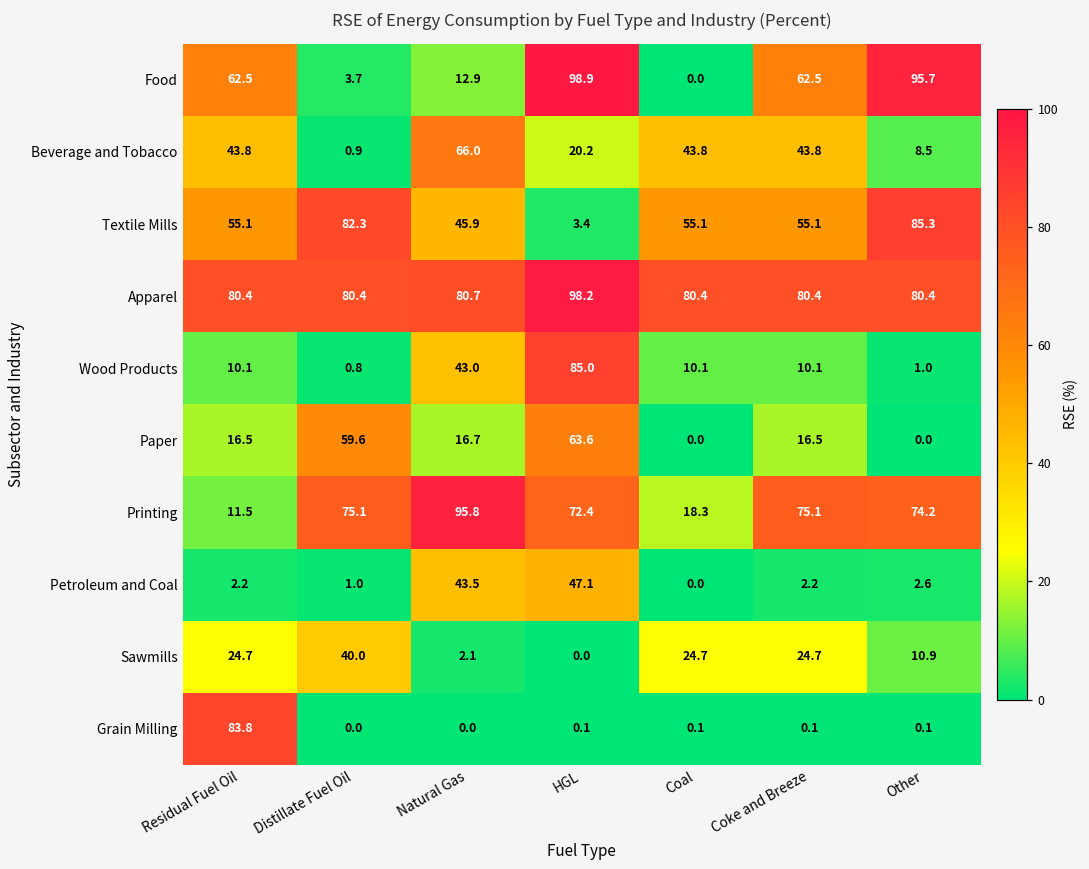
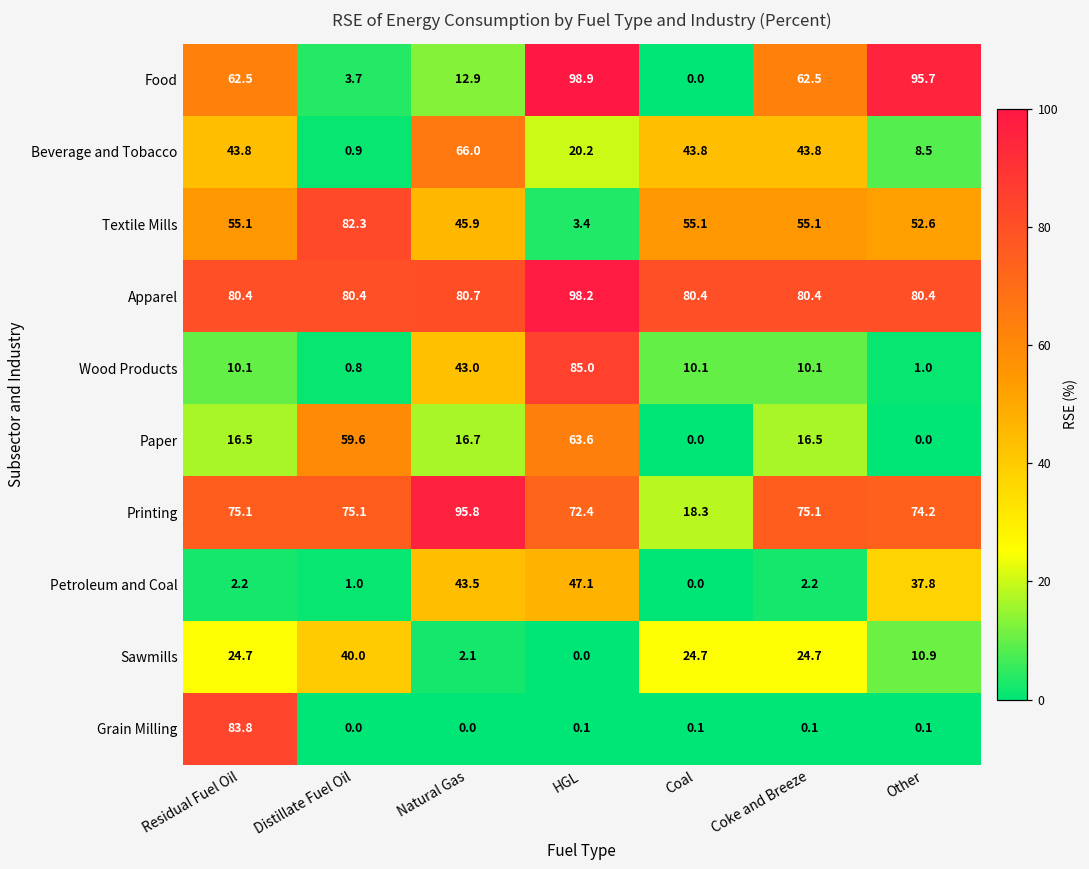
  {
    "Food": {
      "Residual Fuel Oil": 62.5,
      "Distillate Fuel Oil": 3.7,
      "Natural Gas": 12.9,
      "HGL": 98.9,
      "Coal": 0.0,
      "Coke and Breeze": 62.5,
      "Other": 95.7
    },
    "Beverage and Tobacco": {
      "Residual Fuel Oil": 43.8,
      "Distillate Fuel Oil": 0.9,
      "Natural Gas": 66.0,
      "HGL": 20.2,
      "Coal": 43.8,
      "Coke and Breeze": 43.8,
      "Other": 8.5
    },
    "Textile Mills": {
      "Residual Fuel Oil": 55.1,
      "Distillate Fuel Oil": 82.3,
      "Natural Gas": 45.9,
      "HGL": 3.4,
      "Coal": 55.1,
      "Coke and Breeze": 55.1,
-     "Other": 85.3
+     "Other": 52.6
    },
    "Apparel": {
      "Residual Fuel Oil": 80.4,
      "Distillate Fuel Oil": 80.4,
      "Natural Gas": 80.7,
      "HGL": 98.2,
      "Coal": 80.4,
      "Coke and Breeze": 80.4,
      "Other": 80.4
    },
    "Wood Products": {
      "Residual Fuel Oil": 10.1,
      "Distillate Fuel Oil": 0.8,
      "Natural Gas": 43.0,
      "HGL": 85.0,
      "Coal": 10.1,
      "Coke and Breeze": 10.1,
      "Other": 1.0
    },
    "Paper": {
      "Residual Fuel Oil": 16.5,
      "Distillate Fuel Oil": 59.6,
      "Natural Gas": 16.7,
      "HGL": 63.6,
      "Coal": 0.0,
      "Coke and Breeze": 16.5,
      "Other": 0.0
    },
    "Printing": {
-     "Residual Fuel Oil": 11.5,
+     "Residual Fuel Oil": 75.1,
      "Distillate Fuel Oil": 75.1,
      "Natural Gas": 95.8,
      "HGL": 72.4,
      "Coal": 18.3,
      "Coke and Breeze": 75.1,
      "Other": 74.2
    },
    "Petroleum and Coal": {
      "Residual Fuel Oil": 2.2,
      "Distillate Fuel Oil": 1.0,
      "Natural Gas": 43.5,
      "HGL": 47.1,
      "Coal": 0.0,
      "Coke and Breeze": 2.2,
-     "Other": 2.6
+     "Other": 37.8
    },
    "Sawmills": {
      "Residual Fuel Oil": 24.7,
      "Distillate Fuel Oil": 40.0,
      "Natural Gas": 2.1,
      "HGL": 0.0,
      "Coal": 24.7,
      "Coke and Breeze": 24.7,
      "Other": 10.9
    },
    "Grain Milling": {
      "Residual Fuel Oil": 83.8,
      "Distillate Fuel Oil": 0.0,
      "Natural Gas": 0.0,
      "HGL": 0.1,
      "Coal": 0.1,
      "Coke and Breeze": 0.1,
      "Other": 0.1
    }
  }
